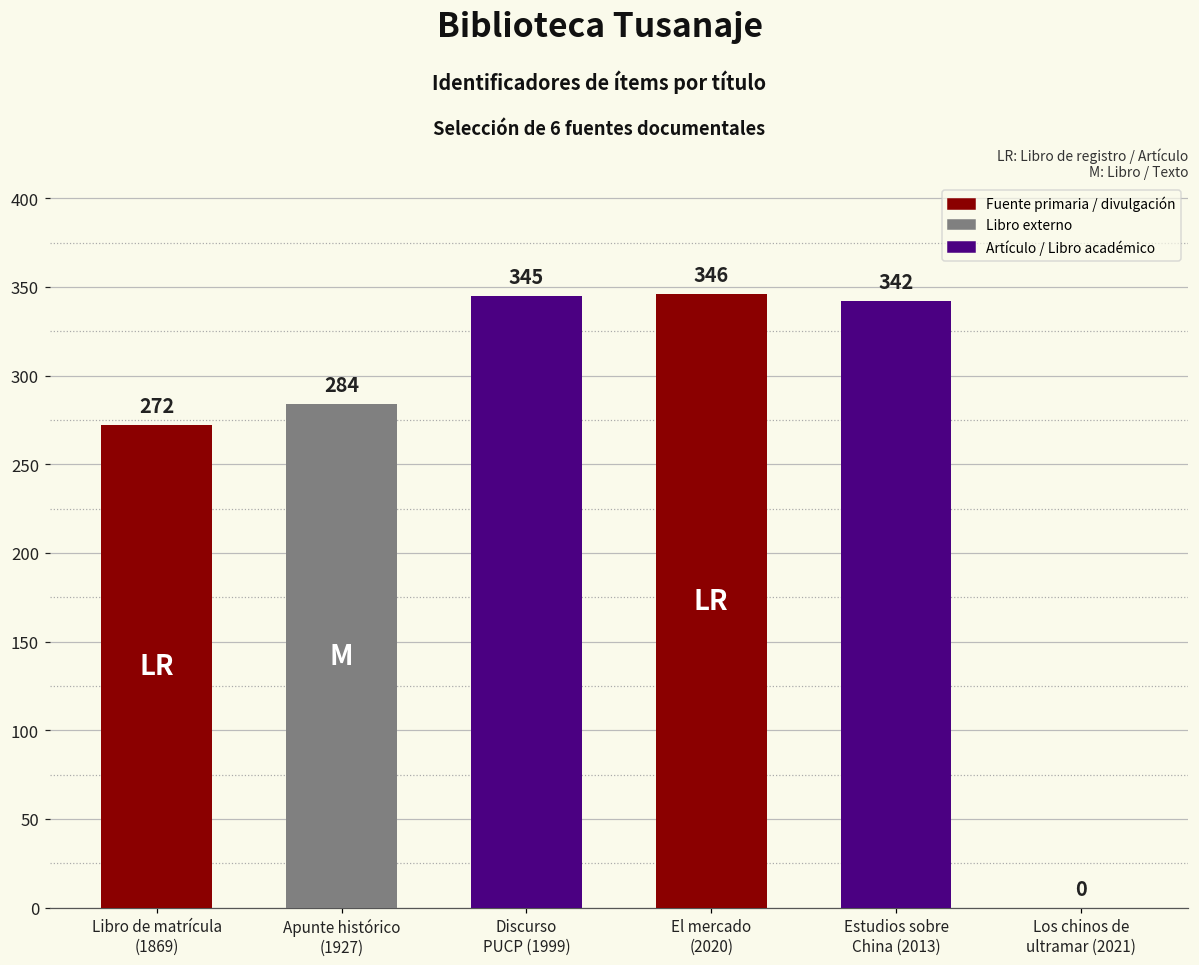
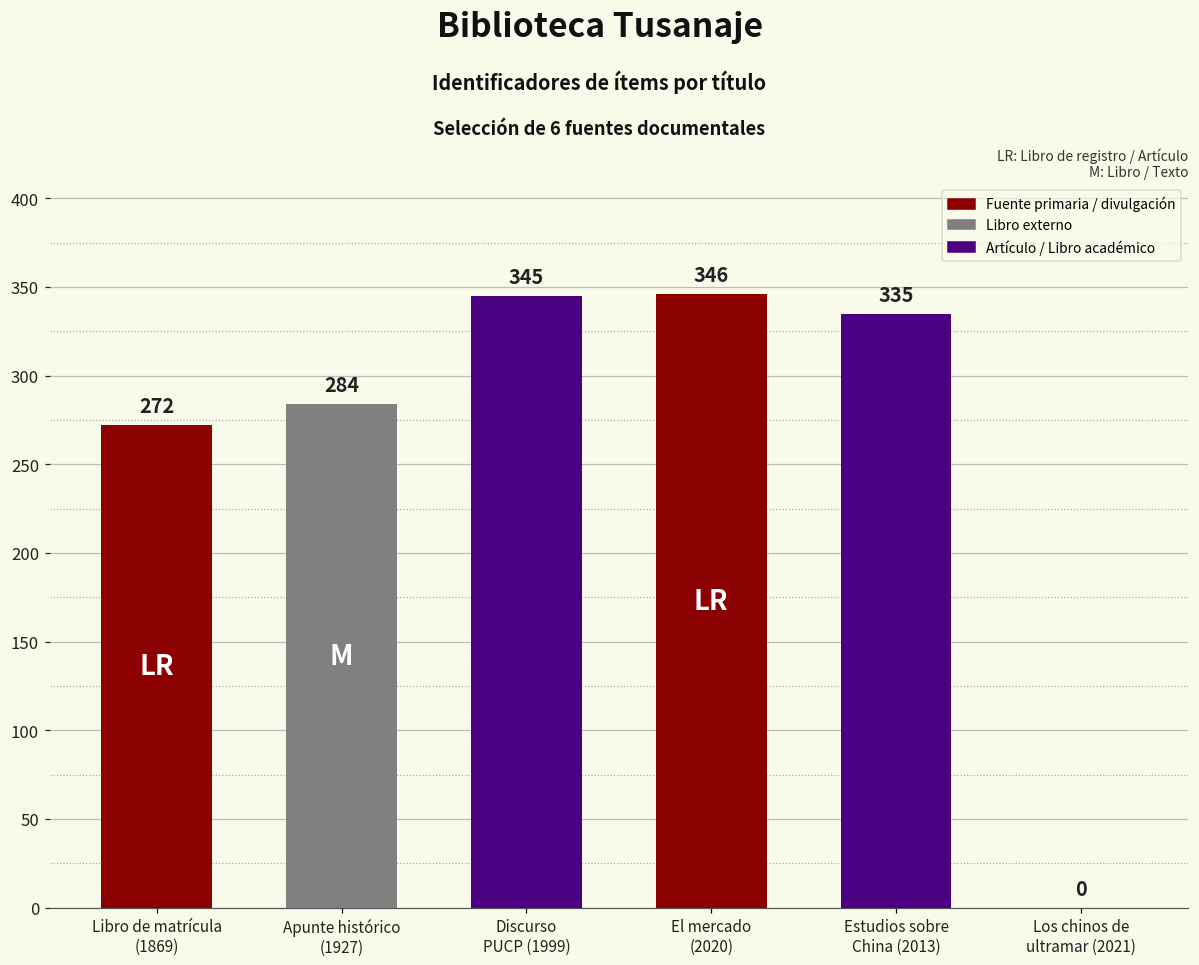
  {
    "Libro de matrícula (1869)": 272,
    "Apunte histórico (1927)": 284,
    "Discurso PUCP (1999)": 345,
    "El mercado (2020)": 346,
-   "Estudios sobre China (2013)": 342,
+   "Estudios sobre China (2013)": 335,
    "Los chinos de ultramar (2021)": 0
  }
